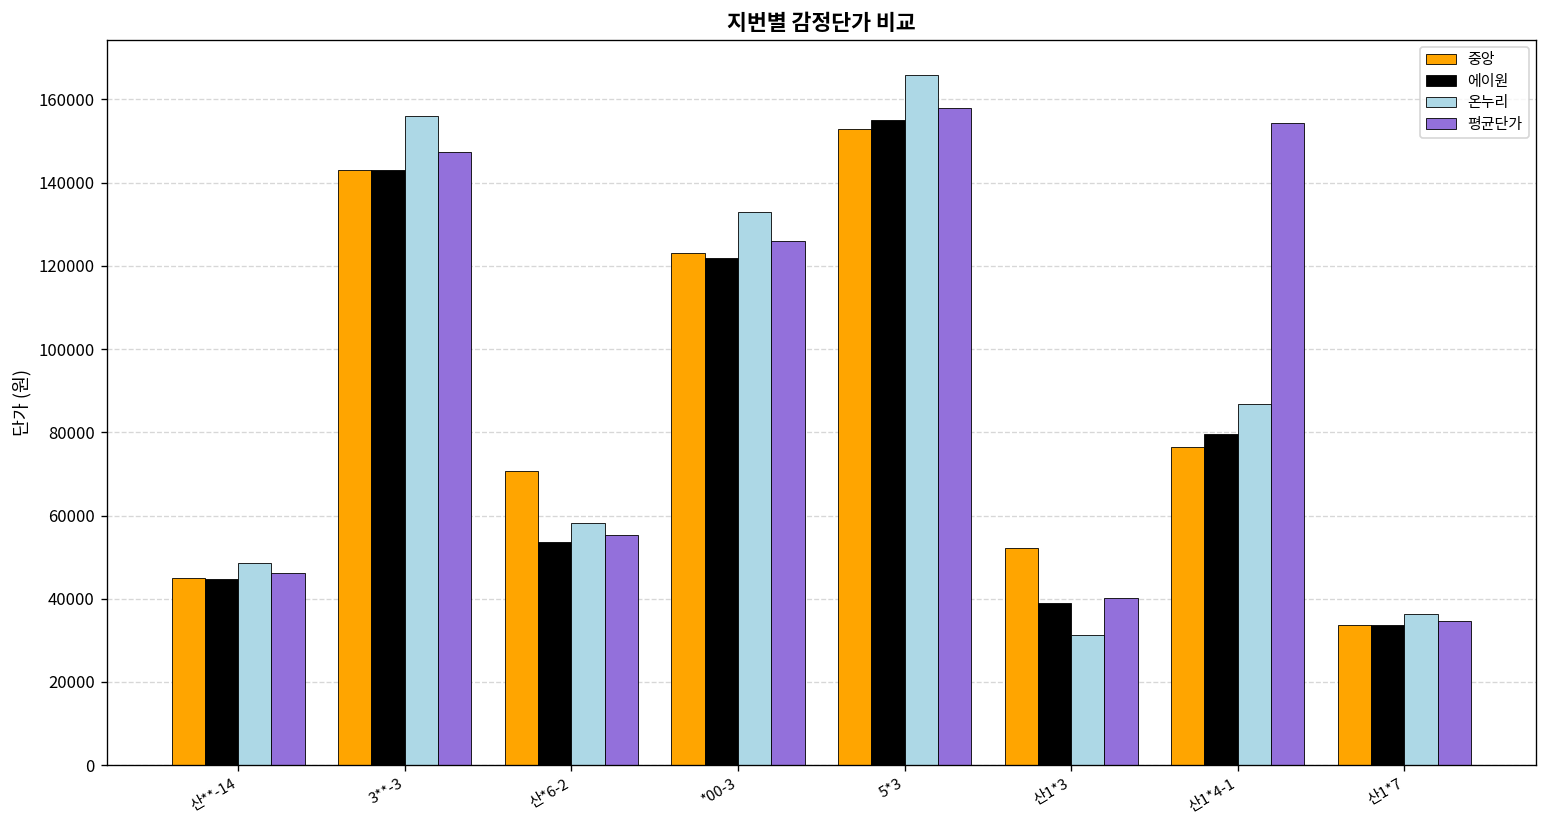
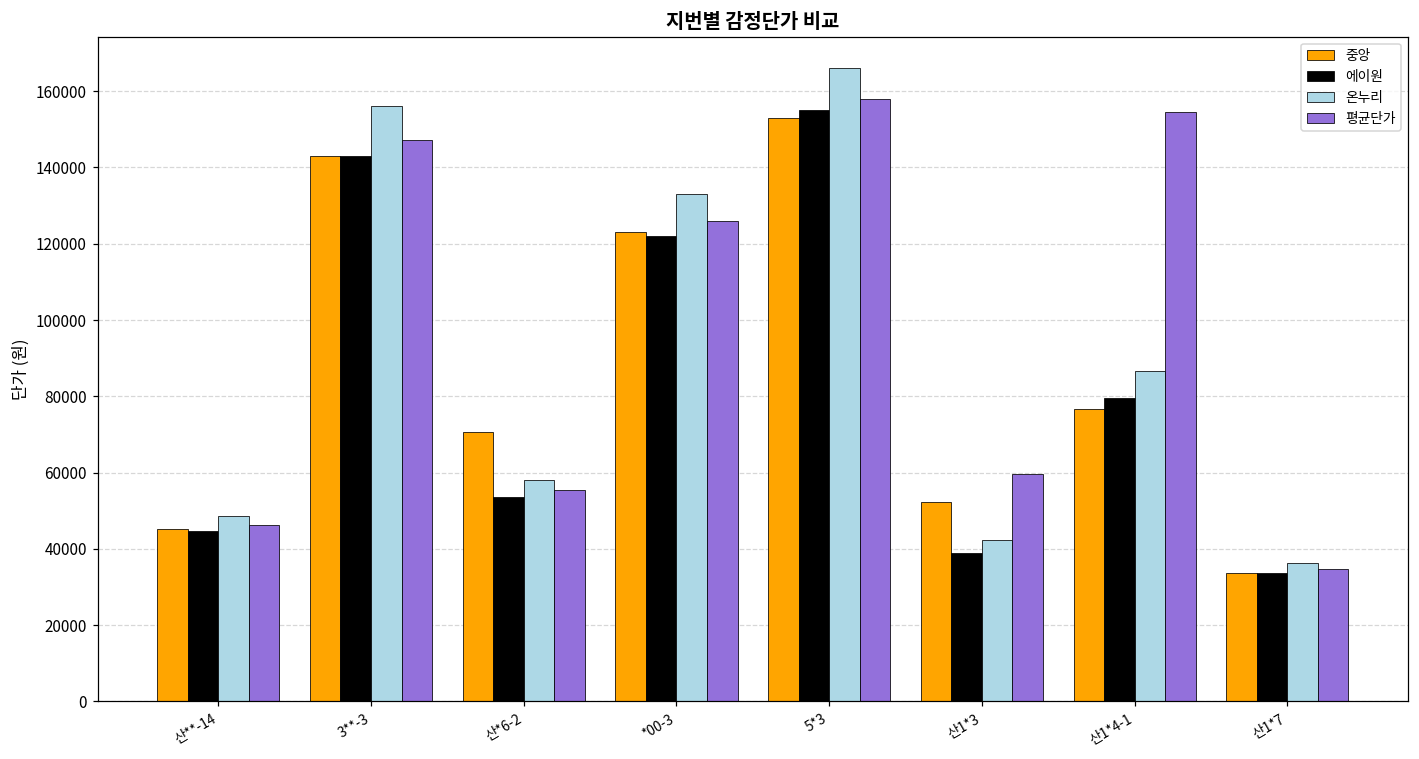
  {
    "중앙": {
      "산**-14": 45000,
      "3**-3": 143000,
      "산*6-2": 71000,
      "*00-3": 123000,
      "5*3": 153000,
      "산1*3": 52000,
      "산1*4-1": 77000,
      "산1*7": 34000
    },
    "에이원": {
      "산**-14": 45000,
      "3**-3": 143000,
      "산*6-2": 54000,
      "*00-3": 122000,
      "5*3": 155000,
      "산1*3": 39000,
      "산1*4-1": 80000,
      "산1*7": 34000
    },
    "온누리": {
      "산**-14": 49000,
      "3**-3": 156000,
      "산*6-2": 58000,
      "*00-3": 133000,
      "5*3": 166000,
-     "산1*3": 31000,
+     "산1*3": 42000,
      "산1*4-1": 87000,
      "산1*7": 36000
    },
    "평균단가": {
      "산**-14": 46000,
      "3**-3": 147000,
      "산*6-2": 55000,
      "*00-3": 126000,
      "5*3": 158000,
-     "산1*3": 40000,
+     "산1*3": 60000,
      "산1*4-1": 154000,
      "산1*7": 35000
    }
  }
